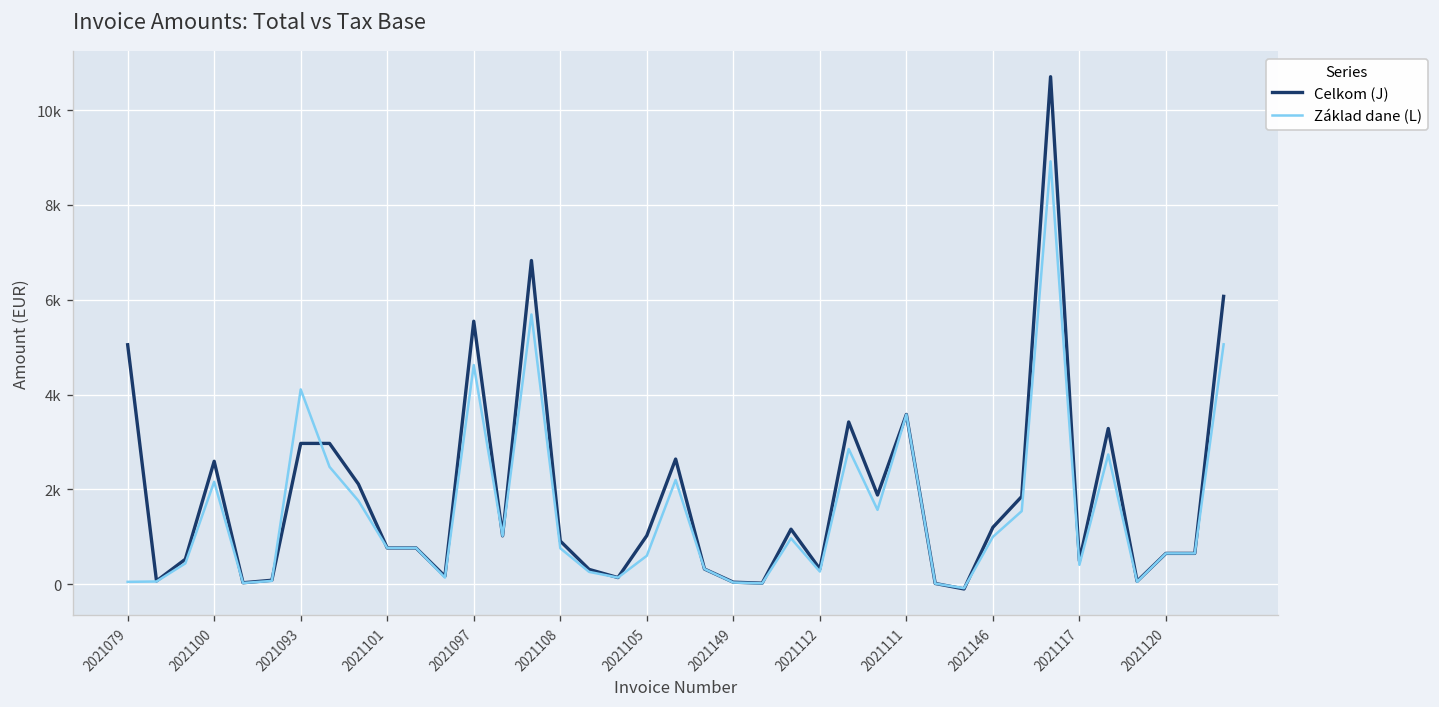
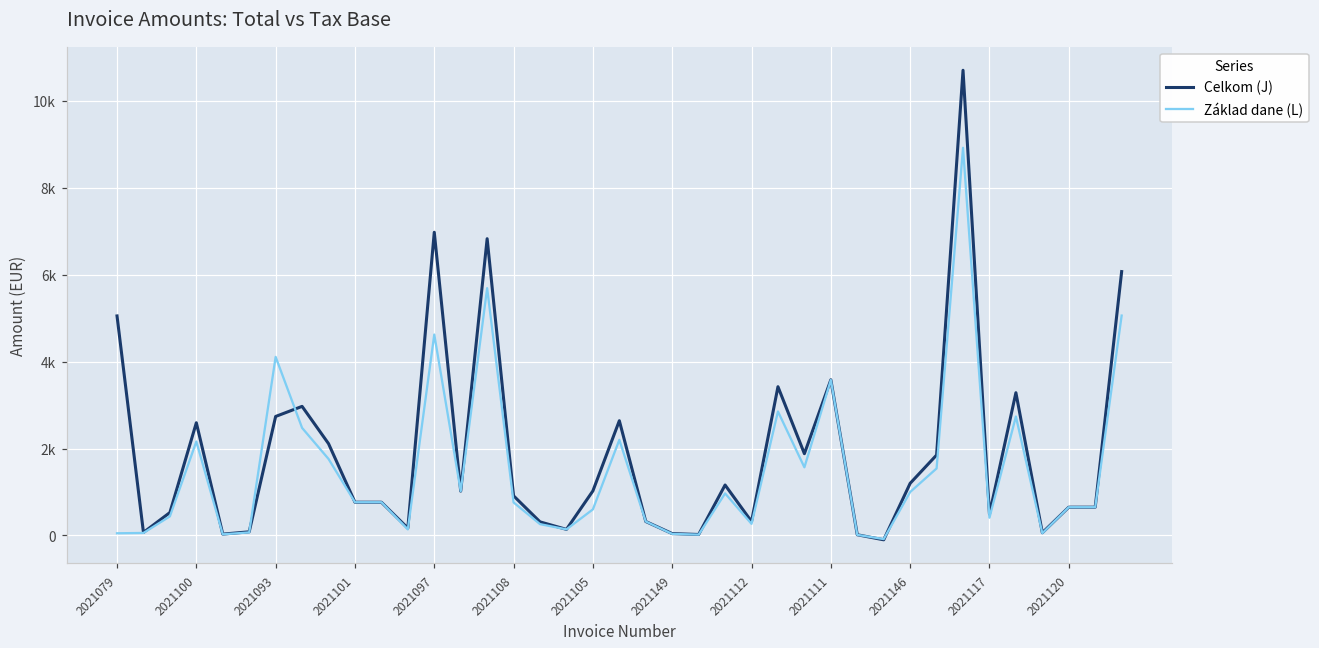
  {
    "Celkom (J)": {
      "2021079": 5100,
      "2021100": 2600,
-     "2021093": 3000,
-     "2021097": 5500,
+     "2021093": 2700,
+     "2021097": 7000,
      "2021108": 900,
      "2021105": 1000,
      "2021146": 1200,
      "2021117": 500
    },
    "Základ dane (L)": {
      "2021079": 100,
      "2021100": 2200,
      "2021093": 4100,
      "2021097": 4600,
      "2021108": 800,
      "2021105": 600,
      "2021146": 1000,
      "2021117": 400
    }
  }
